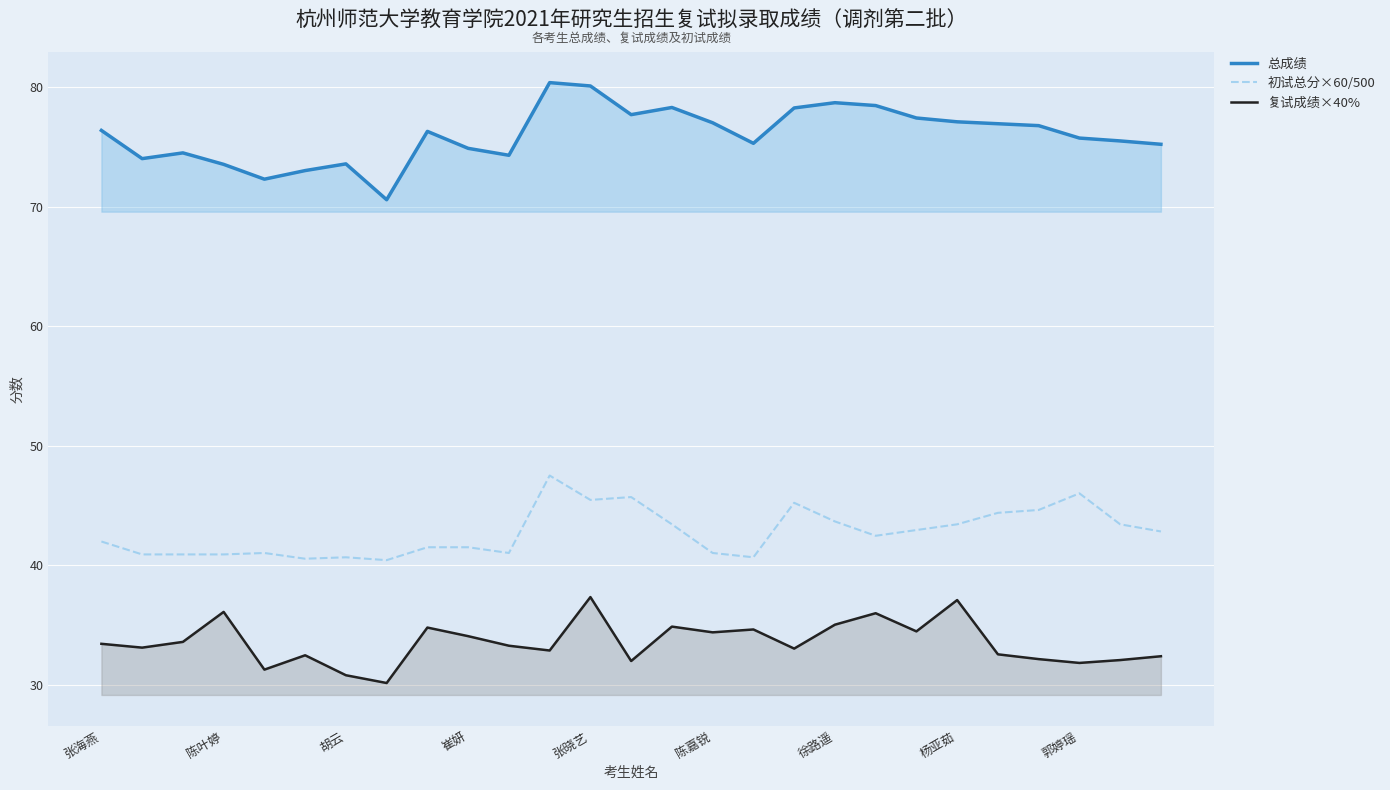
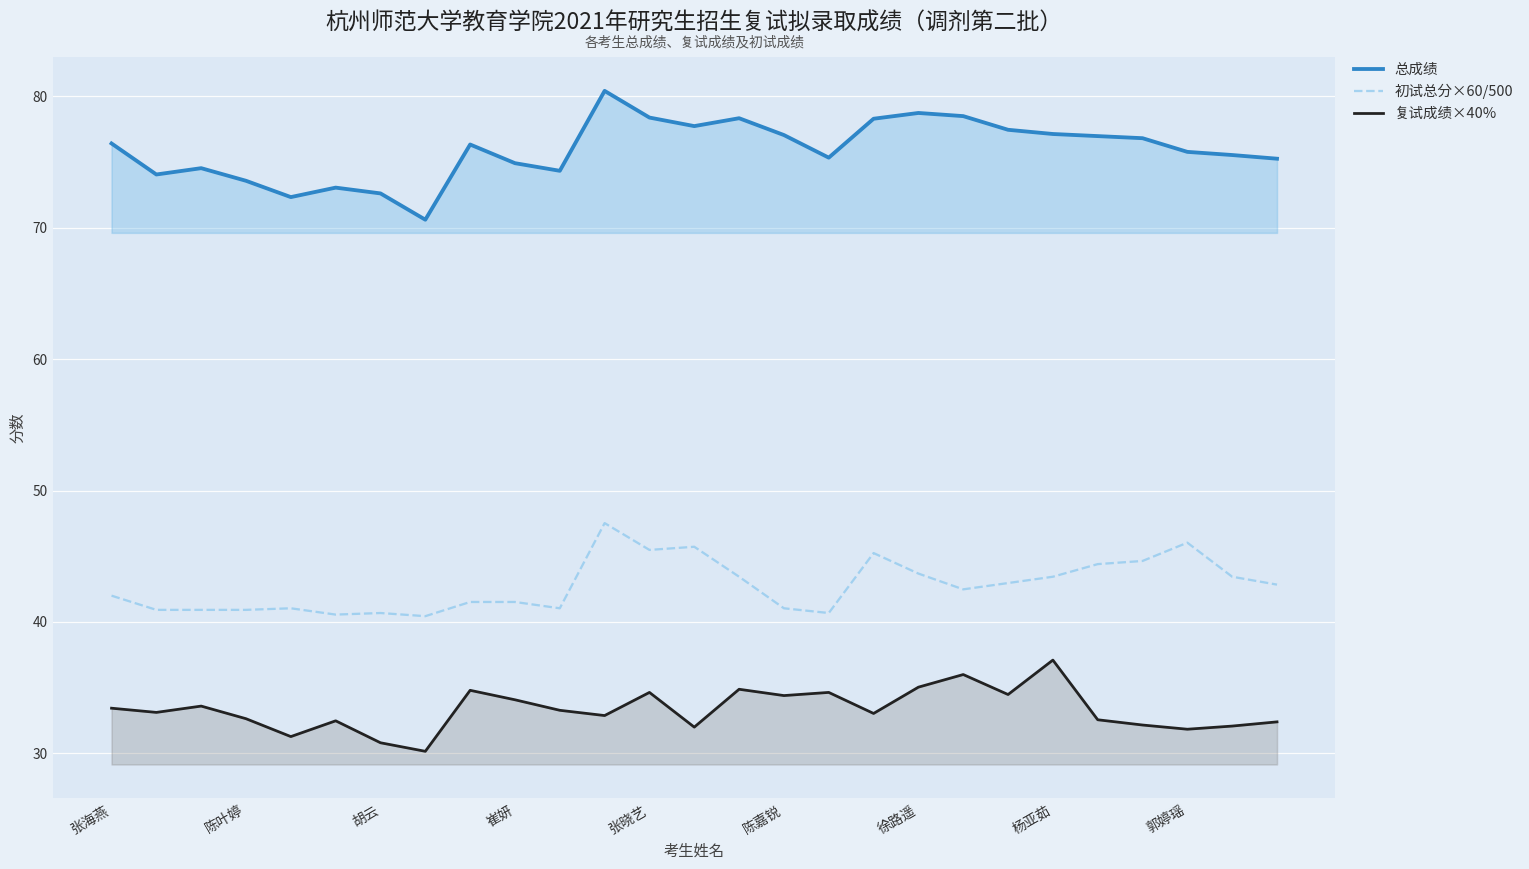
  {
    "总成绩": {
      "张海燕": 76.4,
      "陈叶婷": 73.6,
-     "胡云": 73.6,
+     "胡云": 72.6,
      "崔妍": 74.9,
-     "张晓艺": 80.1,
+     "张晓艺": 78.4,
      "陈嘉锐": 77.0,
      "徐路遥": 78.7,
      "杨亚茹": 77.1,
      "郭婷瑶": 75.8
    },
    "初试总分×60/500": {
      "张海燕": 42.0,
      "陈叶婷": 40.9,
      "胡云": 40.7,
      "崔妍": 41.5,
      "张晓艺": 45.5,
      "陈嘉锐": 41.0,
      "徐路遥": 43.7,
      "杨亚茹": 43.4,
      "郭婷瑶": 46.0
    },
    "复试成绩×40%": {
      "张海燕": 33.4,
-     "陈叶婷": 36.1,
+     "陈叶婷": 32.6,
      "胡云": 30.8,
      "崔妍": 34.1,
-     "张晓艺": 37.4,
+     "张晓艺": 34.6,
      "陈嘉锐": 34.4,
      "徐路遥": 35.0,
      "杨亚茹": 37.1,
      "郭婷瑶": 31.8
    }
  }
